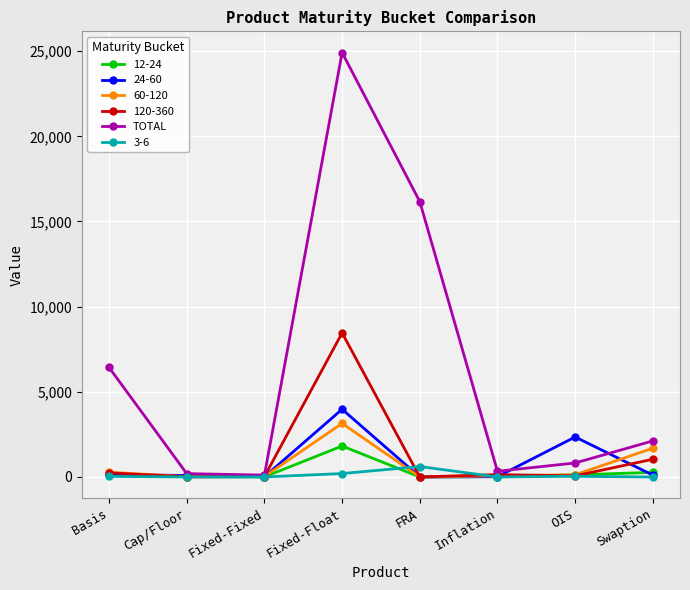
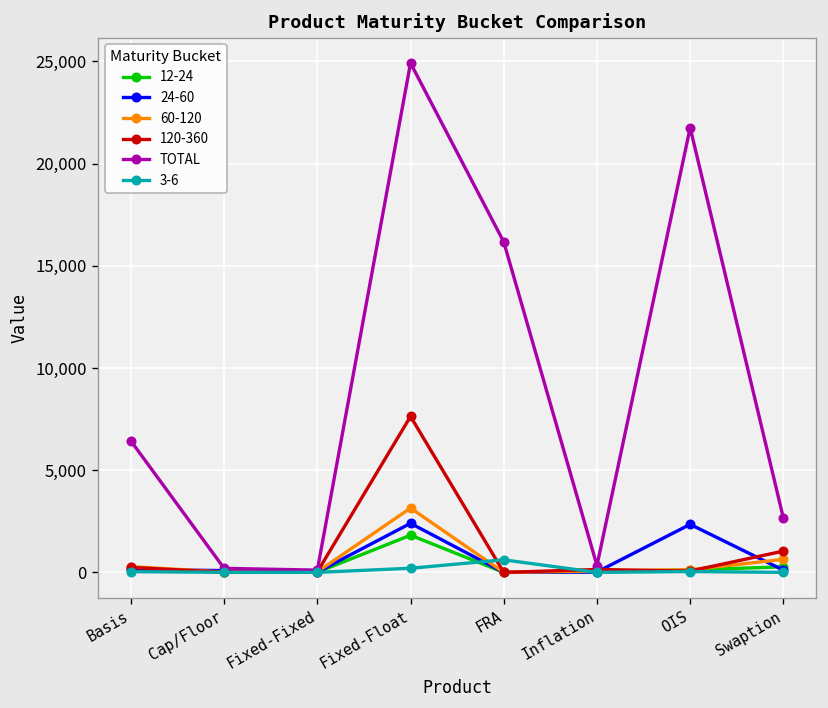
  {
    "12-24": {
      "Fixed-Float": "1,800",
      "Swaption": "300"
    },
    "24-60": {
-     "Fixed-Float": "4,000",
+     "Fixed-Float": "2,400",
      "OIS": "2,300"
    },
    "60-120": {
      "Fixed-Float": "3,100",
-     "Swaption": "1,700"
+     "Swaption": "600"
    },
    "120-360": {
-     "Fixed-Float": "8,500",
+     "Fixed-Float": "7,600",
      "Swaption": "1,000"
    },
    "TOTAL": {
      "Basis": "6,400",
      "Fixed-Float": "24,900",
      "FRA": "16,200",
      "Inflation": "300",
-     "OIS": "800",
-     "Swaption": "2,100"
+     "OIS": "21,800",
+     "Swaption": "2,700"
    },
    "3-6": {
      "Fixed-Float": "200",
      "FRA": "600"
    }
  }
